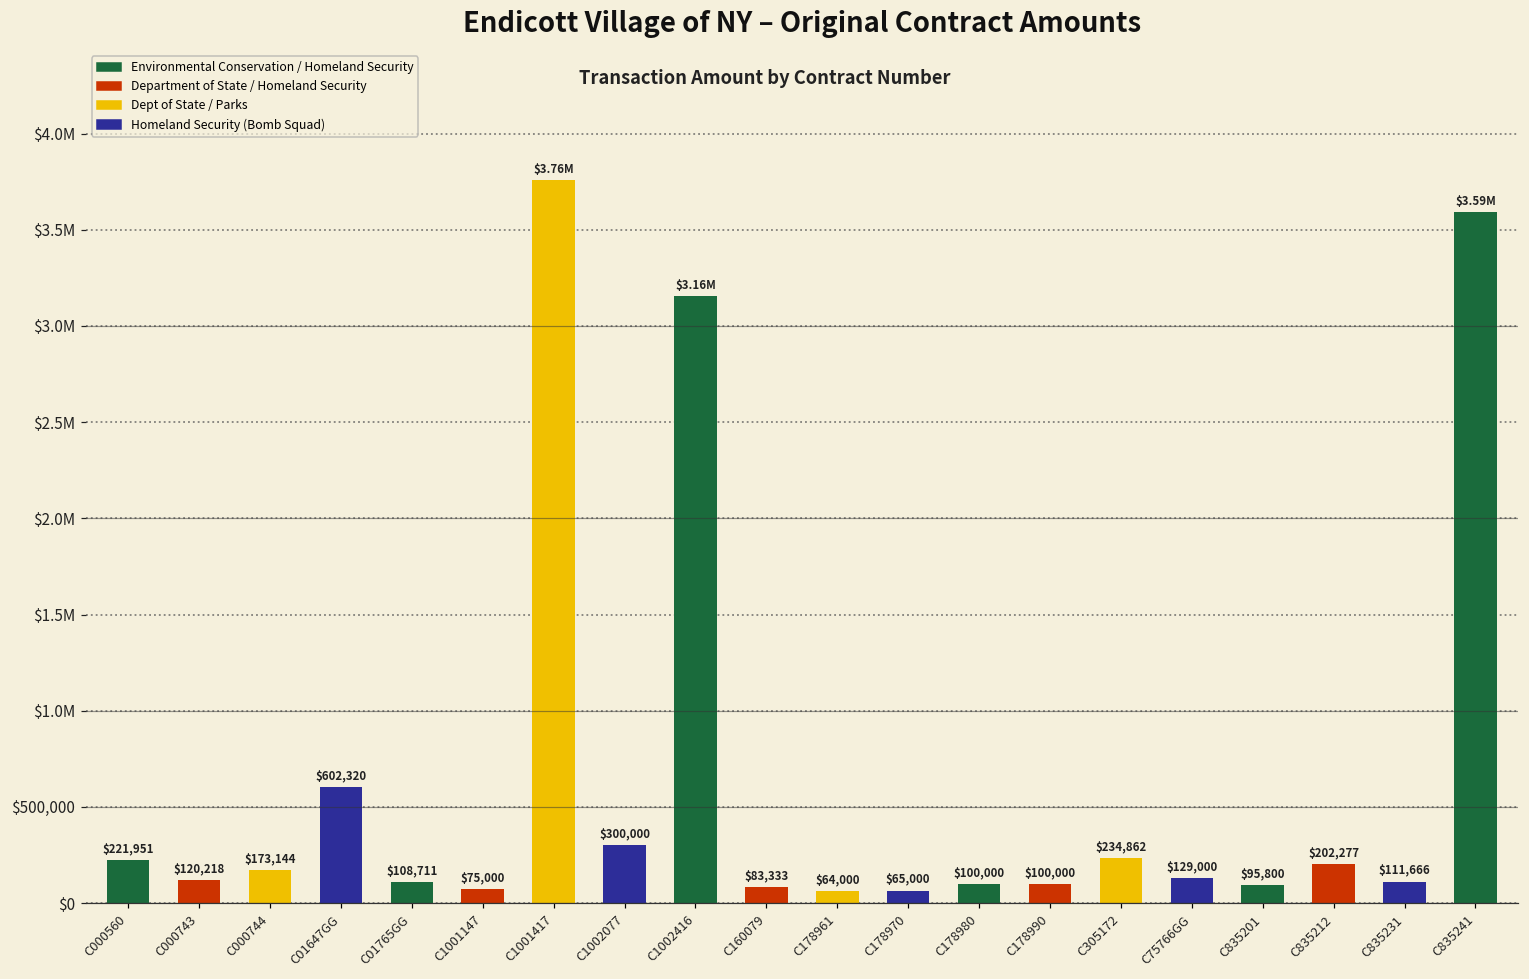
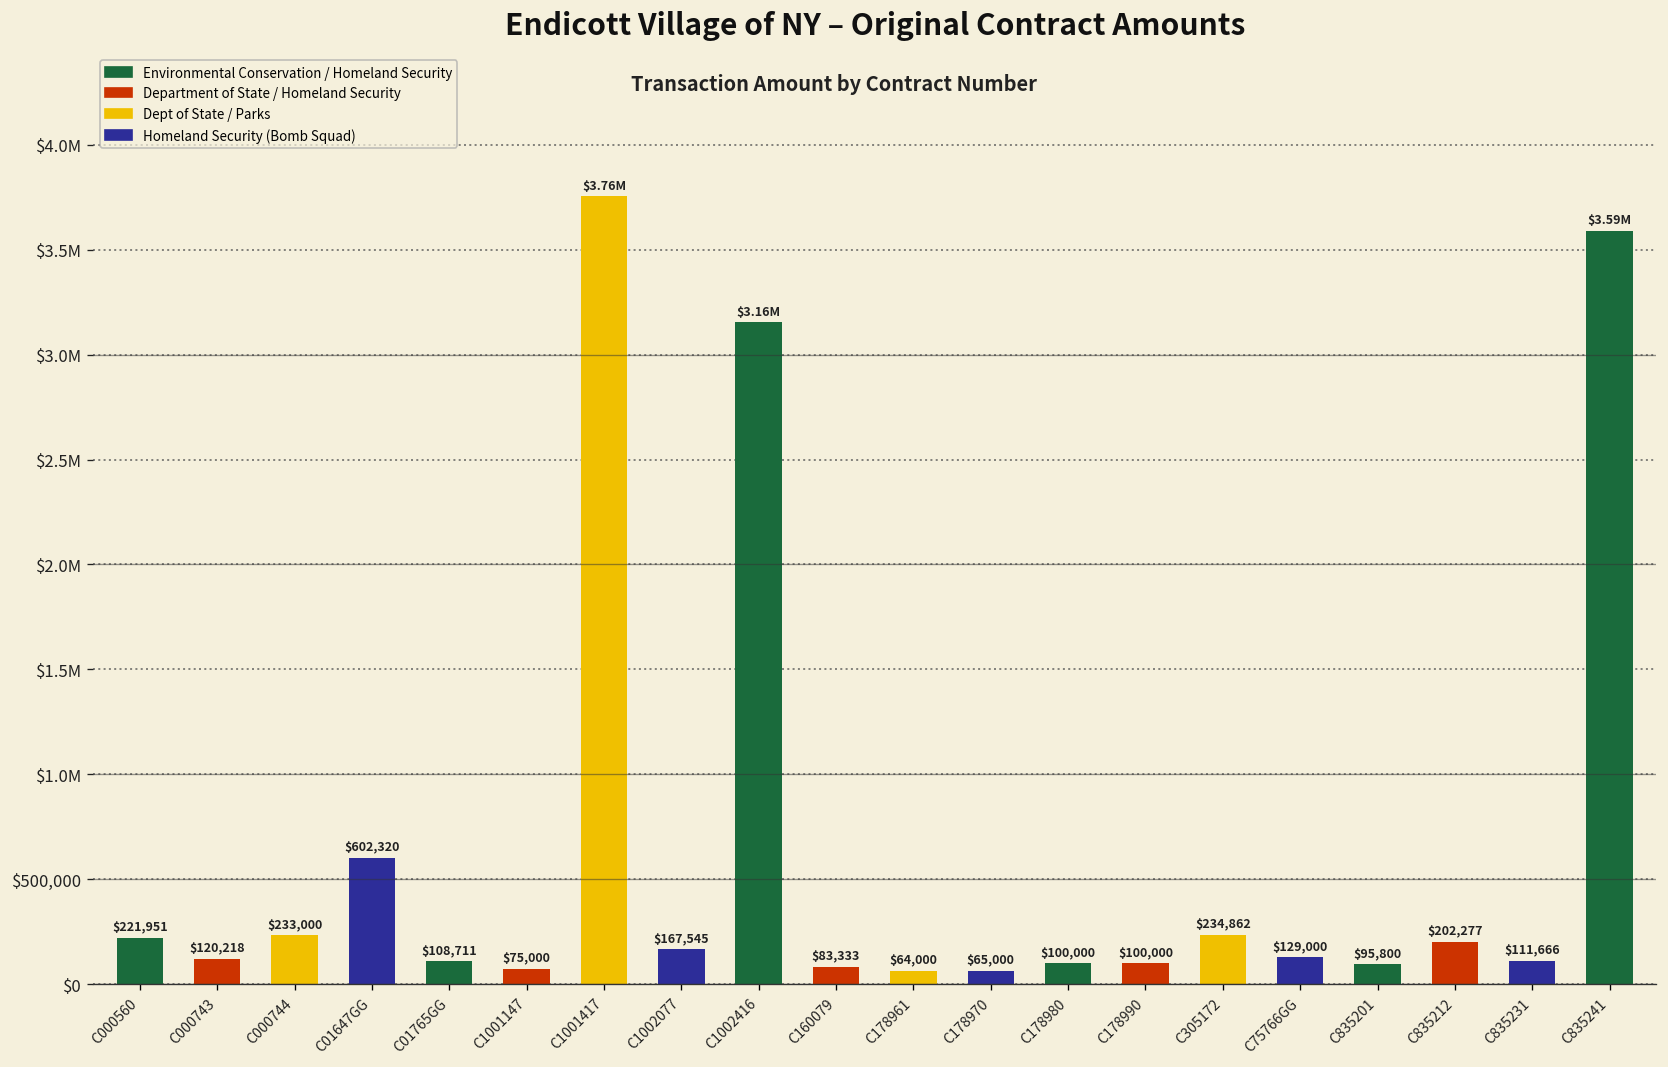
  {
    "C000560": "$221,951",
    "C000743": "$120,218",
-   "C000744": "$173,144",
+   "C000744": "$233,000",
    "C01647GG": "$602,320",
    "C01765GG": "$108,711",
    "C1001147": "$75,000",
    "C1001417": "$3.76M",
-   "C1002077": "$300,000",
+   "C1002077": "$167,545",
    "C1002416": "$3.16M",
    "C160079": "$83,333",
    "C178961": "$64,000",
    "C178970": "$65,000",
    "C178980": "$100,000",
    "C178990": "$100,000",
    "C305172": "$234,862",
    "C75766GG": "$129,000",
    "C835201": "$95,800",
    "C835212": "$202,277",
    "C835231": "$111,666",
    "C835241": "$3.59M"
  }
